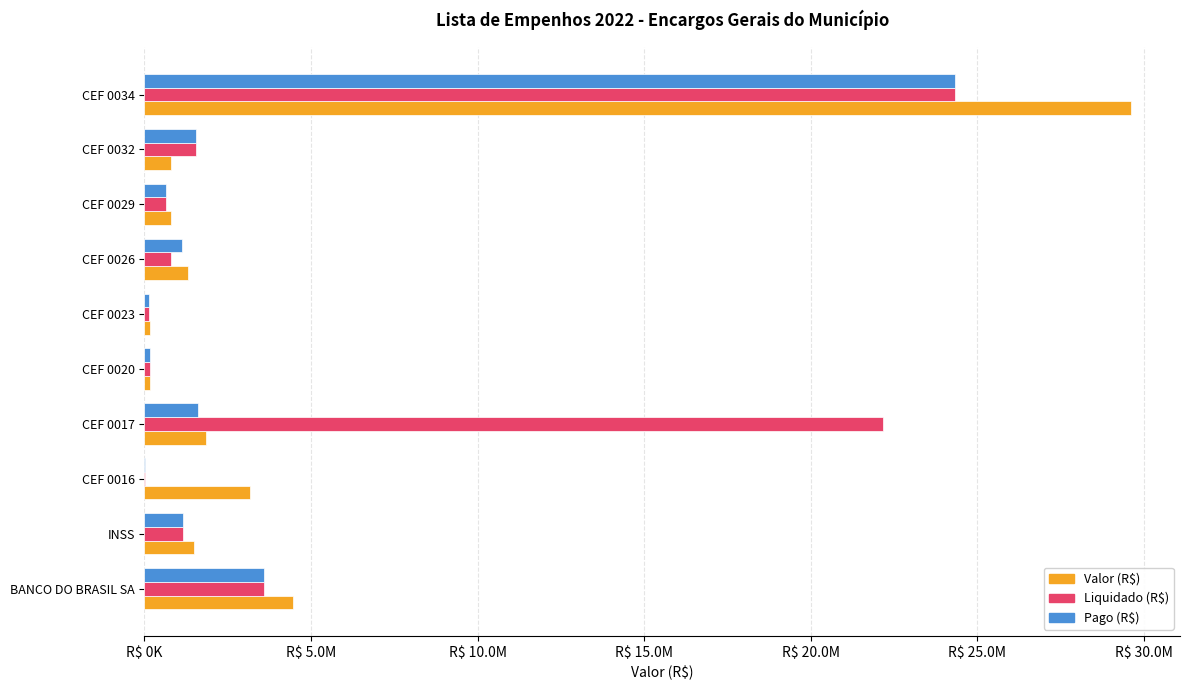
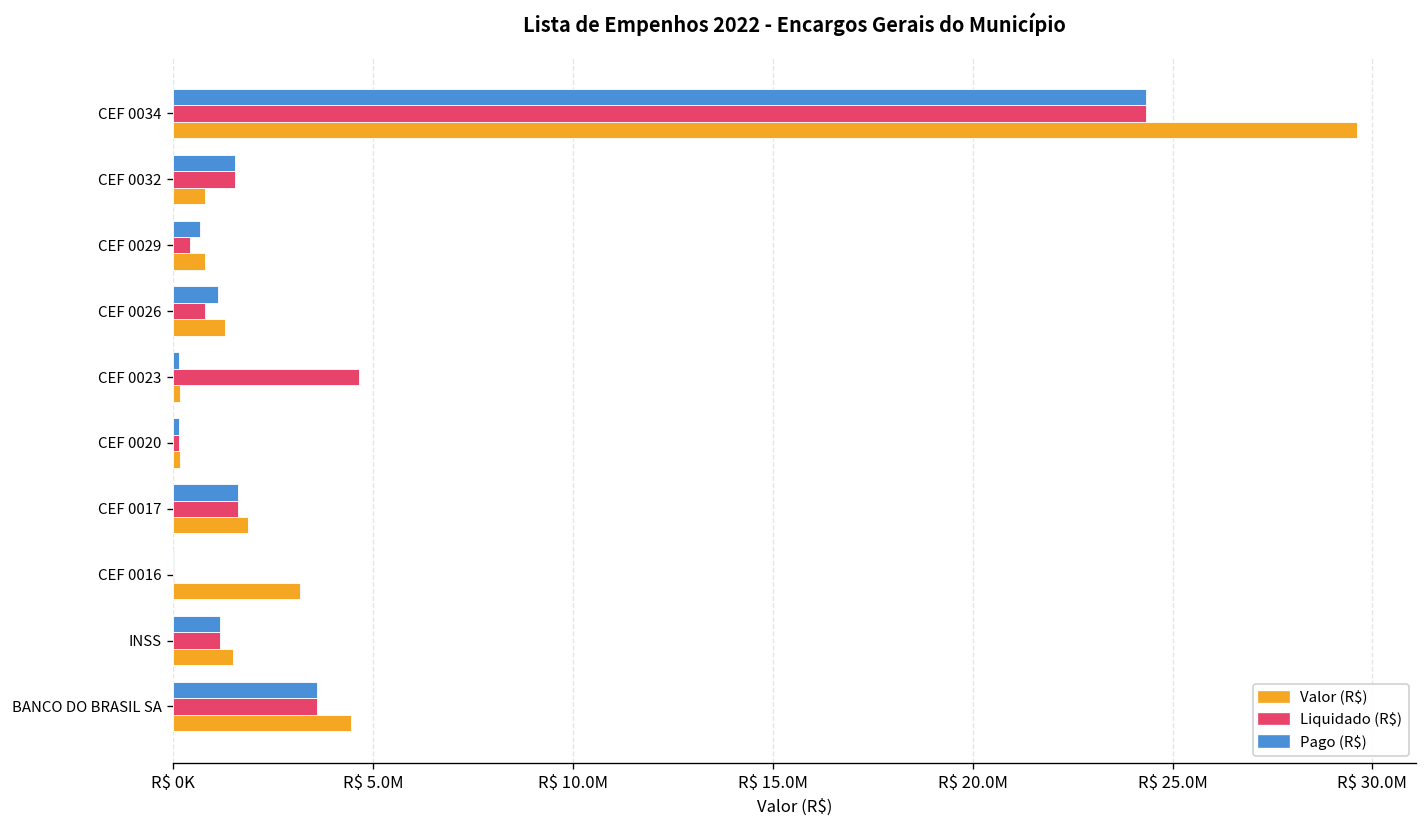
  {
    "Valor (R$)": {
      "CEF 0034": "R$ 29600000",
      "CEF 0032": "R$ 800000",
      "CEF 0029": "R$ 800000",
      "CEF 0026": "R$ 1300000",
      "CEF 0023": "R$ 200000",
      "CEF 0020": "R$ 200000",
      "CEF 0017": "R$ 1900000",
      "CEF 0016": "R$ 3200000",
      "INSS": "R$ 1500000",
      "BANCO DO BRASIL SA": "R$ 4500000"
    },
    "Liquidado (R$)": {
      "CEF 0034": "R$ 24300000",
      "CEF 0032": "R$ 1500000",
-     "CEF 0029": "R$ 700000",
+     "CEF 0029": "R$ 400000",
      "CEF 0026": "R$ 800000",
-     "CEF 0023": "R$ 100000",
+     "CEF 0023": "R$ 4700000",
      "CEF 0020": "R$ 200000",
-     "CEF 0017": "R$ 22200000",
+     "CEF 0017": "R$ 1600000",
      "INSS": "R$ 1200000",
      "BANCO DO BRASIL SA": "R$ 3600000"
    },
    "Pago (R$)": {
      "CEF 0034": "R$ 24300000",
      "CEF 0032": "R$ 1500000",
      "CEF 0029": "R$ 700000",
      "CEF 0026": "R$ 1100000",
      "CEF 0023": "R$ 100000",
      "CEF 0020": "R$ 200000",
      "CEF 0017": "R$ 1600000",
      "INSS": "R$ 1200000",
      "BANCO DO BRASIL SA": "R$ 3600000"
    }
  }
